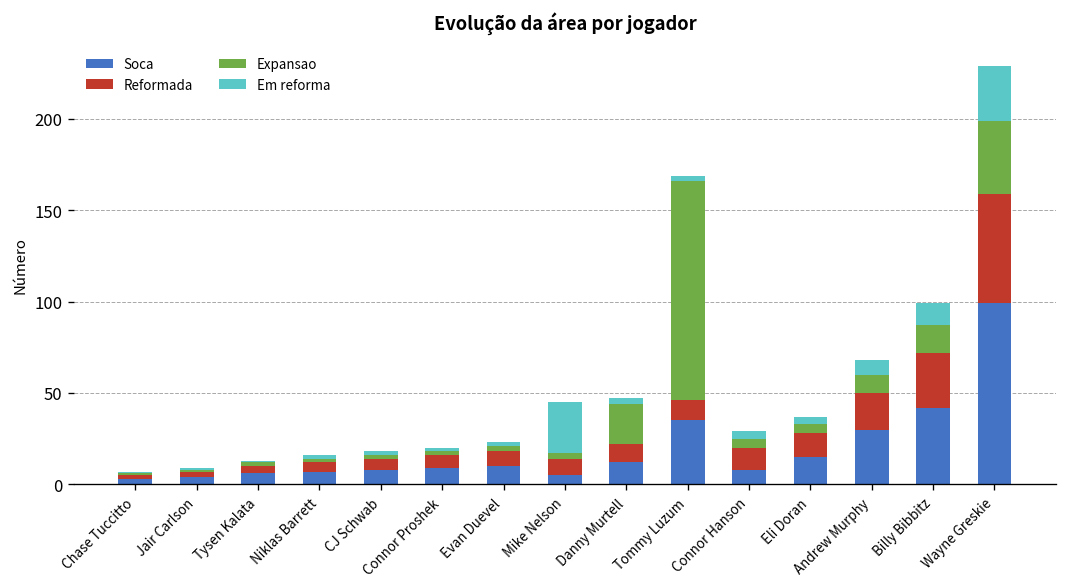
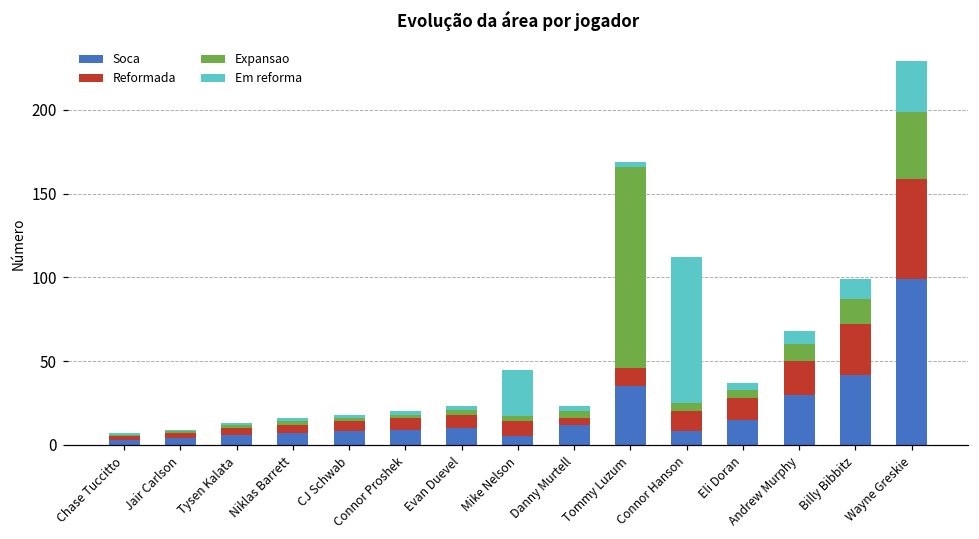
  {
    "Soca": {
      "Chase Tuccitto": 3,
      "Jair Carlson": 4,
      "Tysen Kalata": 6,
      "Niklas Barrett": 7,
      "CJ Schwab": 8,
      "Connor Proshek": 9,
      "Evan Duevel": 10,
      "Mike Nelson": 5,
      "Danny Murtell": 12,
      "Tommy Luzum": 35,
      "Connor Hanson": 8,
      "Eli Doran": 15,
      "Andrew Murphy": 30,
      "Billy Bibbitz": 42,
      "Wayne Greskie": 99
    },
    "Reformada": {
      "Chase Tuccitto": 2,
      "Jair Carlson": 3,
      "Tysen Kalata": 4,
      "Niklas Barrett": 5,
      "CJ Schwab": 6,
      "Connor Proshek": 7,
      "Evan Duevel": 8,
      "Mike Nelson": 9,
-     "Danny Murtell": 10,
+     "Danny Murtell": 4,
      "Tommy Luzum": 11,
      "Connor Hanson": 12,
      "Eli Doran": 13,
      "Andrew Murphy": 20,
      "Billy Bibbitz": 30,
      "Wayne Greskie": 60
    },
    "Expansao": {
      "Tysen Kalata": 2,
      "Niklas Barrett": 2,
      "CJ Schwab": 2,
      "Connor Proshek": 2,
      "Evan Duevel": 3,
      "Mike Nelson": 3,
-     "Danny Murtell": 22,
+     "Danny Murtell": 4,
      "Tommy Luzum": 120,
      "Connor Hanson": 5,
      "Eli Doran": 5,
      "Andrew Murphy": 10,
      "Billy Bibbitz": 15,
      "Wayne Greskie": 40
    },
    "Em reforma": {
      "Niklas Barrett": 2,
      "CJ Schwab": 2,
      "Connor Proshek": 2,
      "Evan Duevel": 2,
      "Mike Nelson": 28,
      "Danny Murtell": 3,
      "Tommy Luzum": 3,
-     "Connor Hanson": 4,
+     "Connor Hanson": 87,
      "Eli Doran": 4,
      "Andrew Murphy": 8,
      "Billy Bibbitz": 12,
      "Wayne Greskie": 30
    }
  }
